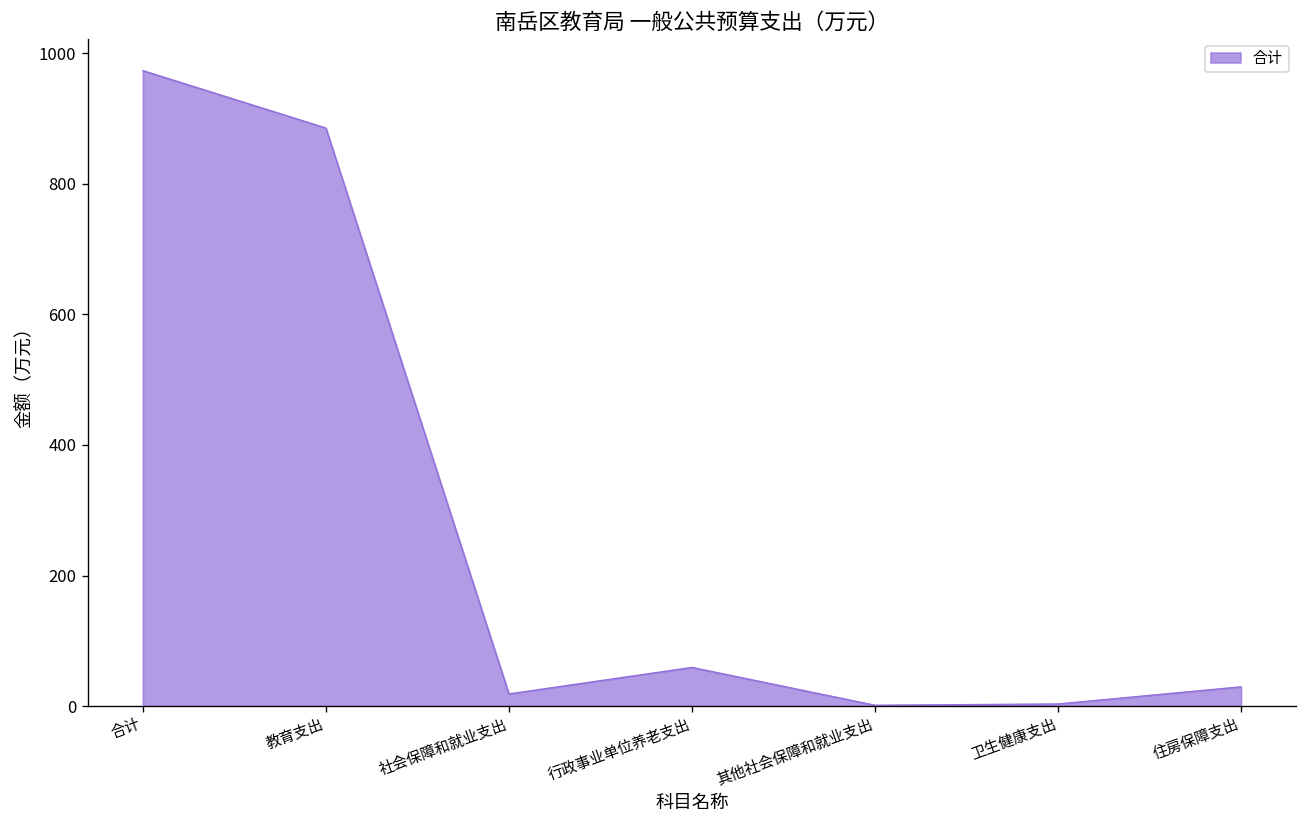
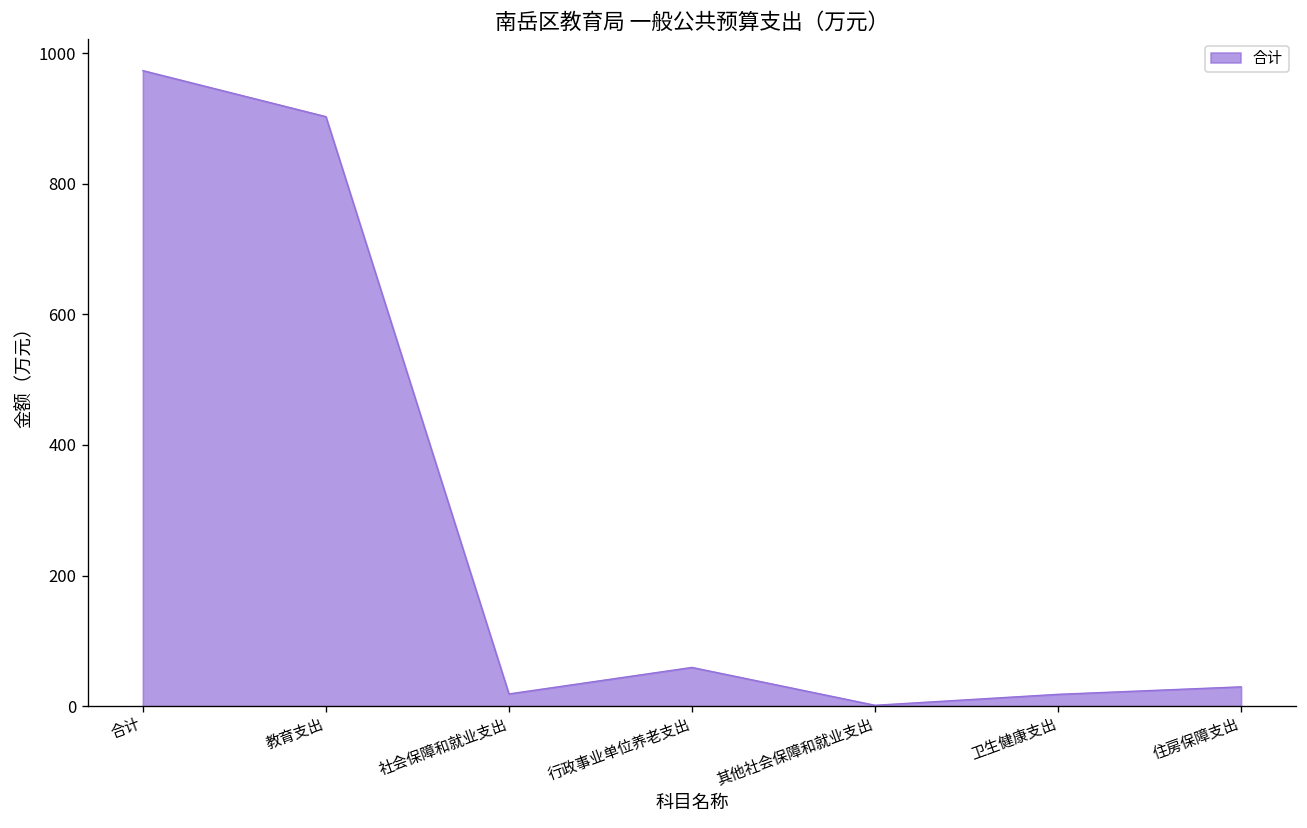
  {
    "合计": 970,
-   "教育支出": 890,
+   "教育支出": 900,
    "社会保障和就业支出": 20,
    "行政事业单位养老支出": 60,
    "其他社会保障和就业支出": 0,
-   "卫生健康支出": 0,
+   "卫生健康支出": 20,
    "住房保障支出": 30
  }
